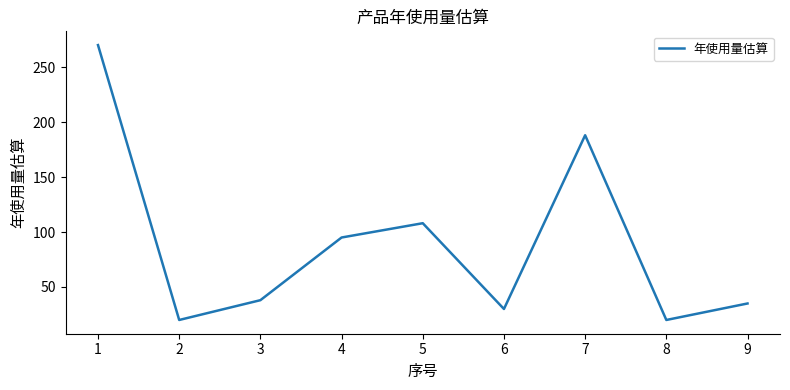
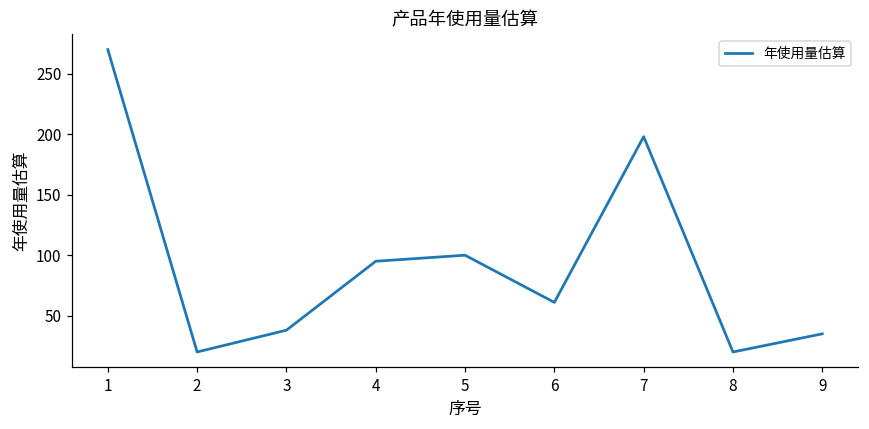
  {
    "1": 270,
    "2": 20,
    "3": 38,
    "4": 95,
-   "5": 108,
-   "6": 30,
-   "7": 188,
+   "5": 100,
+   "6": 61,
+   "7": 198,
    "8": 20,
    "9": 35
  }
